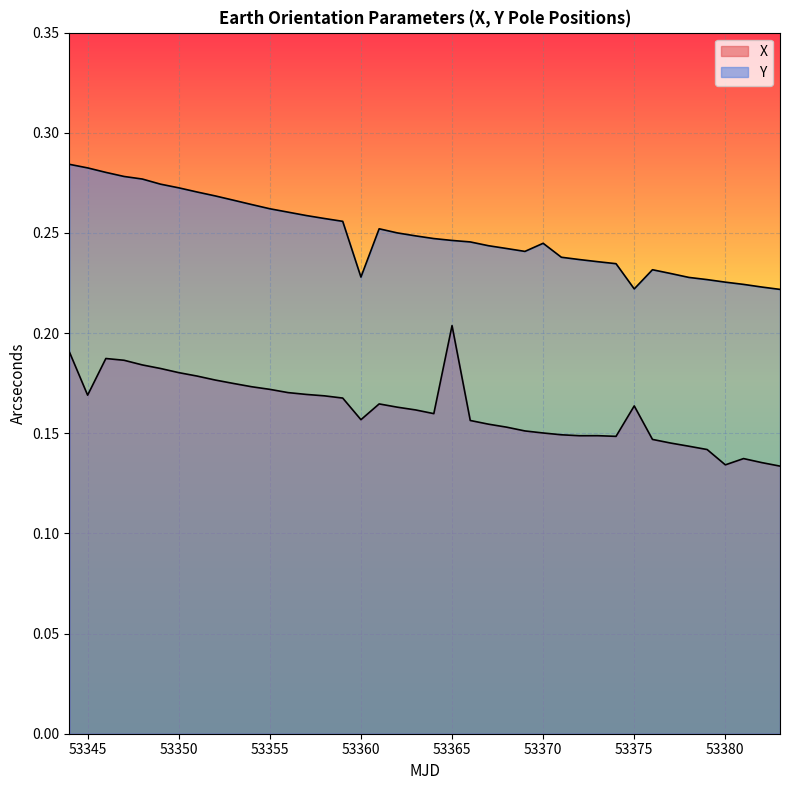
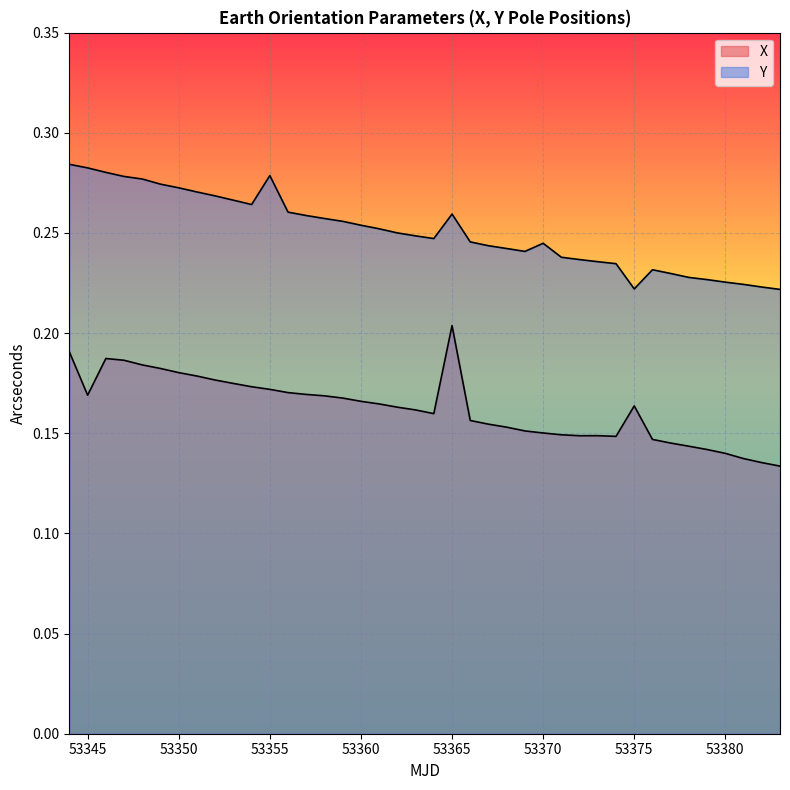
  {
    "X": {
      "53345": 0.169,
      "53350": 0.180,
      "53355": 0.172,
-     "53360": 0.157,
+     "53360": 0.166,
      "53365": 0.204,
      "53370": 0.150,
      "53375": 0.164,
-     "53380": 0.134
+     "53380": 0.140
    },
    "Y": {
      "53345": 0.282,
      "53350": 0.273,
-     "53355": 0.262,
-     "53360": 0.228,
-     "53365": 0.246,
+     "53355": 0.279,
+     "53360": 0.254,
+     "53365": 0.259,
      "53370": 0.245,
      "53375": 0.222,
      "53380": 0.225
    }
  }
